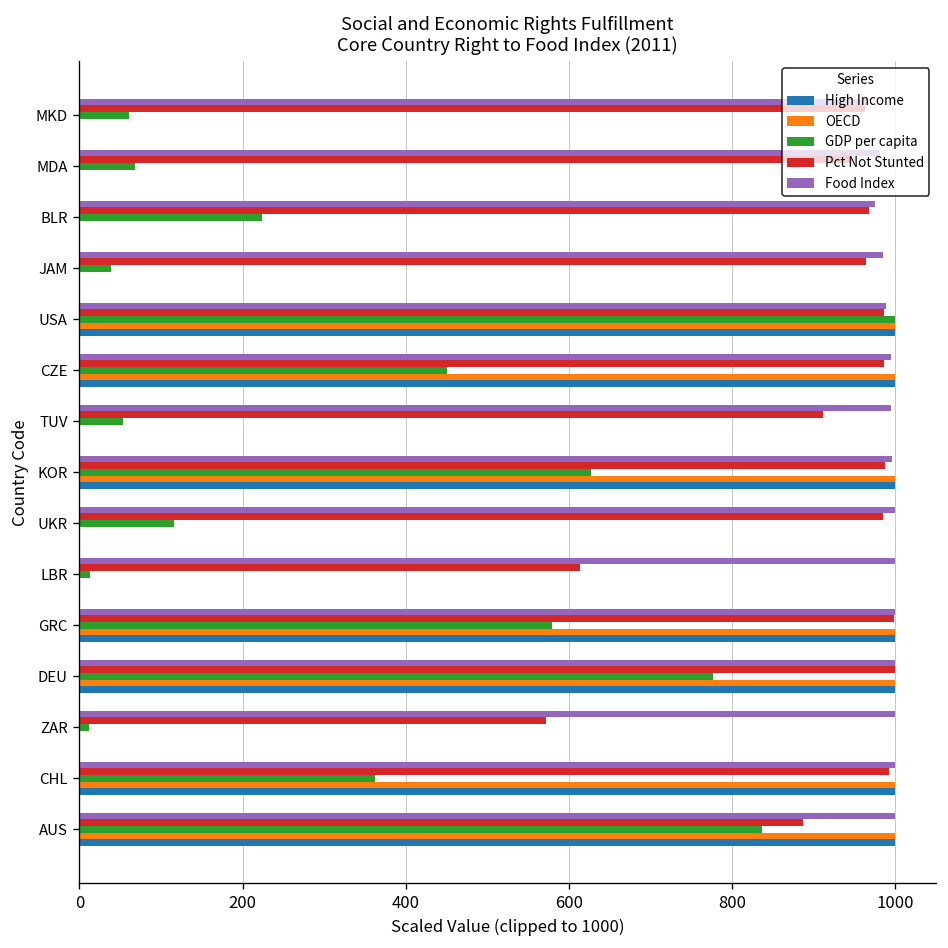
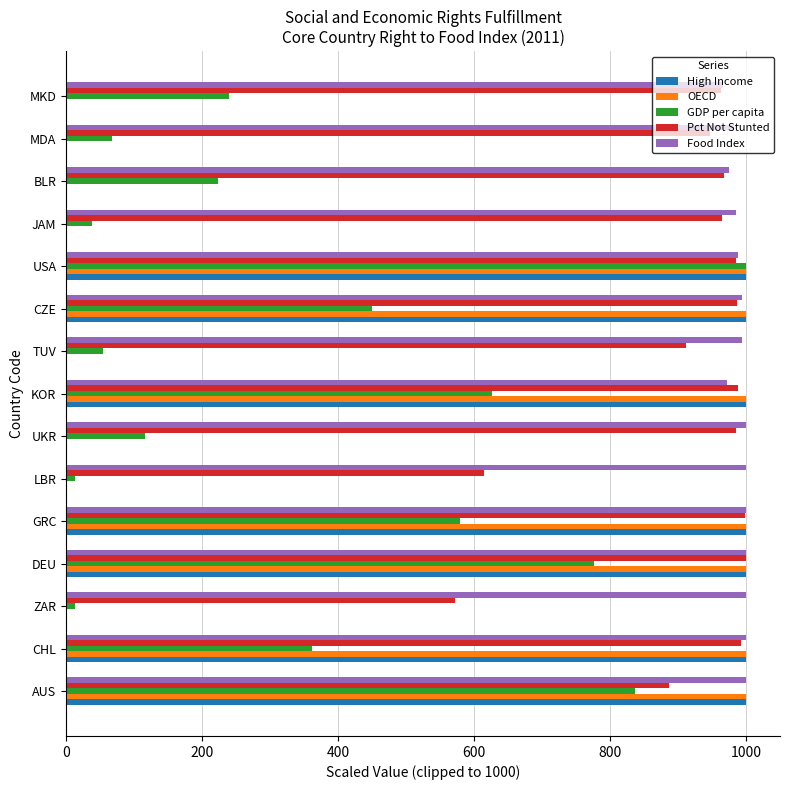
  {
    "High Income": {
      "MKD": 0,
      "MDA": 0,
      "BLR": 0,
      "JAM": 0,
      "USA": 1000,
      "CZE": 1000,
      "TUV": 0,
      "KOR": 1000,
      "UKR": 0,
      "LBR": 0,
      "GRC": 1000,
      "DEU": 1000,
      "ZAR": 0,
      "CHL": 1000,
      "AUS": 1000
    },
    "OECD": {
      "MKD": 0,
      "MDA": 0,
      "BLR": 0,
      "JAM": 0,
      "USA": 1000,
      "CZE": 1000,
      "TUV": 0,
      "KOR": 1000,
      "UKR": 0,
      "LBR": 0,
      "GRC": 1000,
      "DEU": 1000,
      "ZAR": 0,
      "CHL": 1000,
      "AUS": 1000
    },
    "GDP per capita": {
-     "MKD": 60,
+     "MKD": 240,
      "MDA": 70,
      "BLR": 220,
      "JAM": 40,
      "USA": 1000,
      "CZE": 450,
      "TUV": 50,
      "KOR": 630,
      "UKR": 120,
      "LBR": 10,
      "GRC": 580,
      "DEU": 780,
      "ZAR": 10,
      "CHL": 360,
      "AUS": 840
    },
    "Pct Not Stunted": {
      "BLR": 970,
      "JAM": 960,
      "USA": 990,
      "CZE": 990,
      "TUV": 910,
      "KOR": 990,
      "UKR": 980,
      "LBR": 610,
      "GRC": 1000,
      "DEU": 1000,
      "ZAR": 570,
      "CHL": 990,
      "AUS": 890
    },
    "Food Index": {
      "BLR": 980,
      "JAM": 980,
      "USA": 990,
      "CZE": 990,
      "TUV": 990,
-     "KOR": 1000,
+     "KOR": 970,
      "UKR": 1000,
      "LBR": 1000,
      "GRC": 1000,
      "DEU": 1000,
      "ZAR": 1000,
      "CHL": 1000,
      "AUS": 1000
    }
  }
